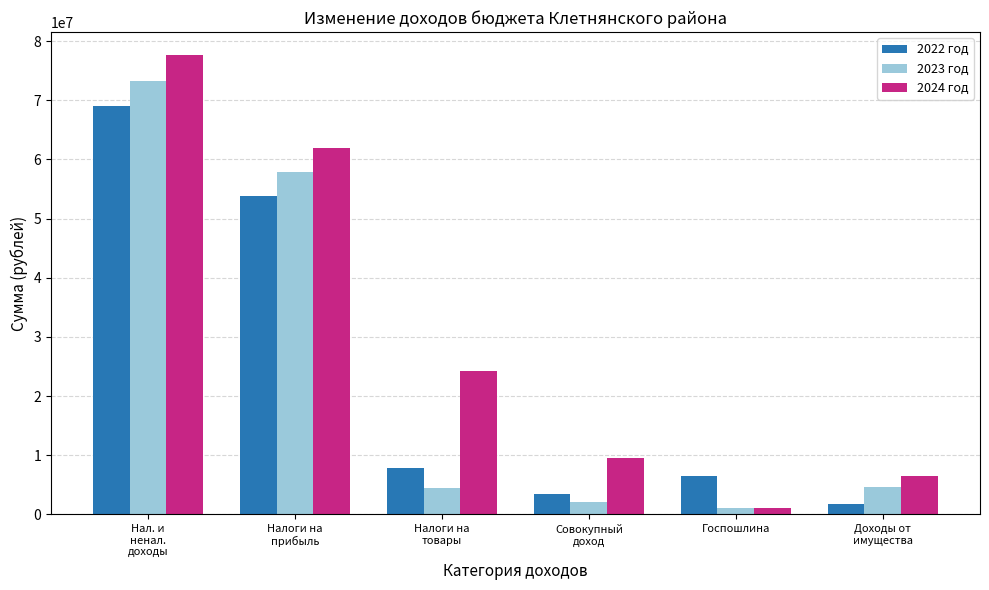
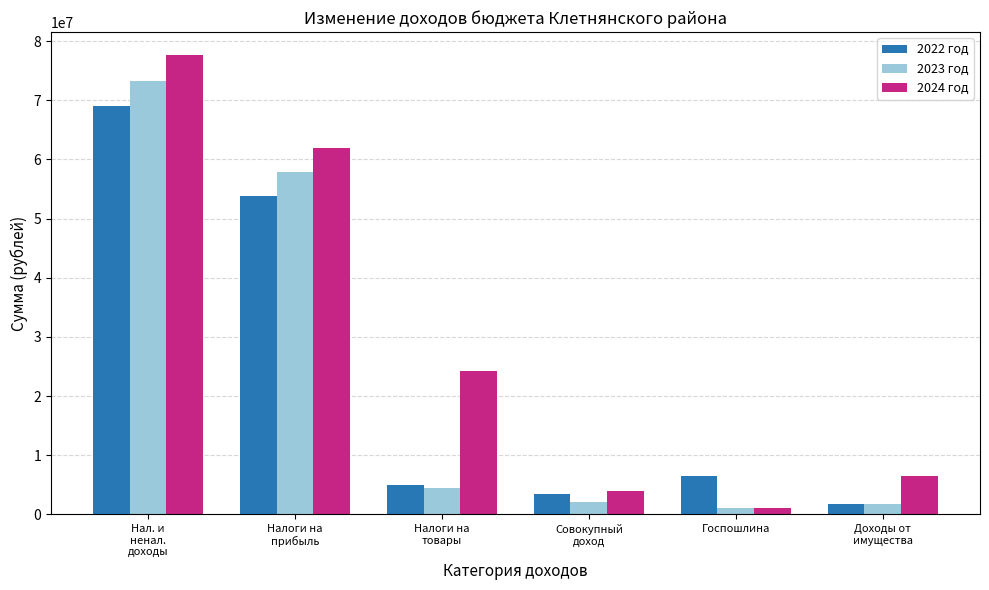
  {
    "2022 год": {
      "Нал. и ненал. доходы": 69000000,
      "Налоги на прибыль": 54000000,
-     "Налоги на товары": 8000000,
+     "Налоги на товары": 5000000,
      "Совокупный доход": 3000000,
      "Госпошлина": 6000000,
      "Доходы от имущества": 2000000
    },
    "2023 год": {
      "Нал. и ненал. доходы": 73000000,
      "Налоги на прибыль": 58000000,
      "Налоги на товары": 4000000,
      "Совокупный доход": 2000000,
      "Госпошлина": 1000000,
-     "Доходы от имущества": 5000000
+     "Доходы от имущества": 2000000
    },
    "2024 год": {
      "Нал. и ненал. доходы": 78000000,
      "Налоги на прибыль": 62000000,
      "Налоги на товары": 24000000,
-     "Совокупный доход": 10000000,
+     "Совокупный доход": 4000000,
      "Госпошлина": 1000000,
      "Доходы от имущества": 7000000
    }
  }
